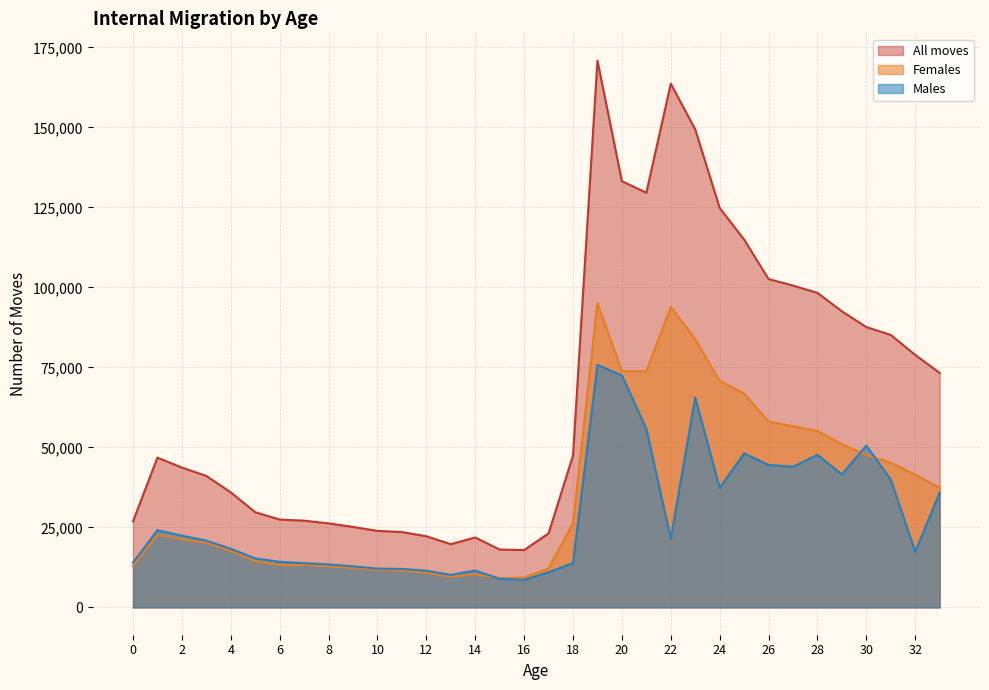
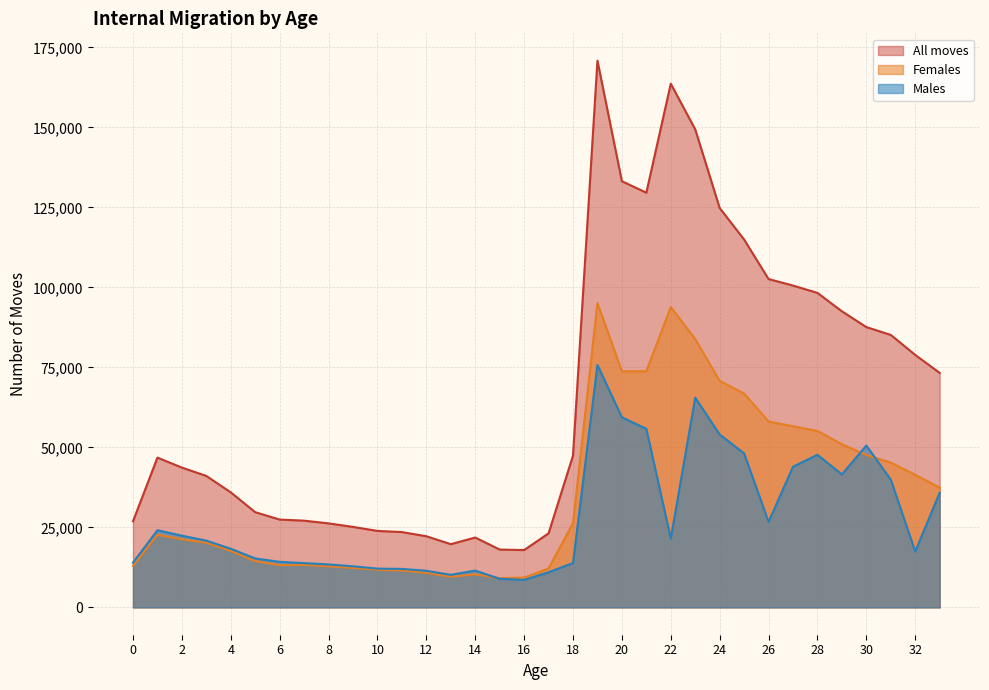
  {
    "Males": {
      "0": "14,000",
      "2": "22,000",
      "6": "14,000",
      "14": "12,000",
      "18": "14,000",
-     "20": "72,000",
+     "20": "59,000",
      "22": "22,000",
-     "24": "37,000",
-     "26": "45,000",
+     "24": "54,000",
+     "26": "27,000",
      "28": "48,000",
      "30": "51,000",
      "32": "17,000"
    }
  }
